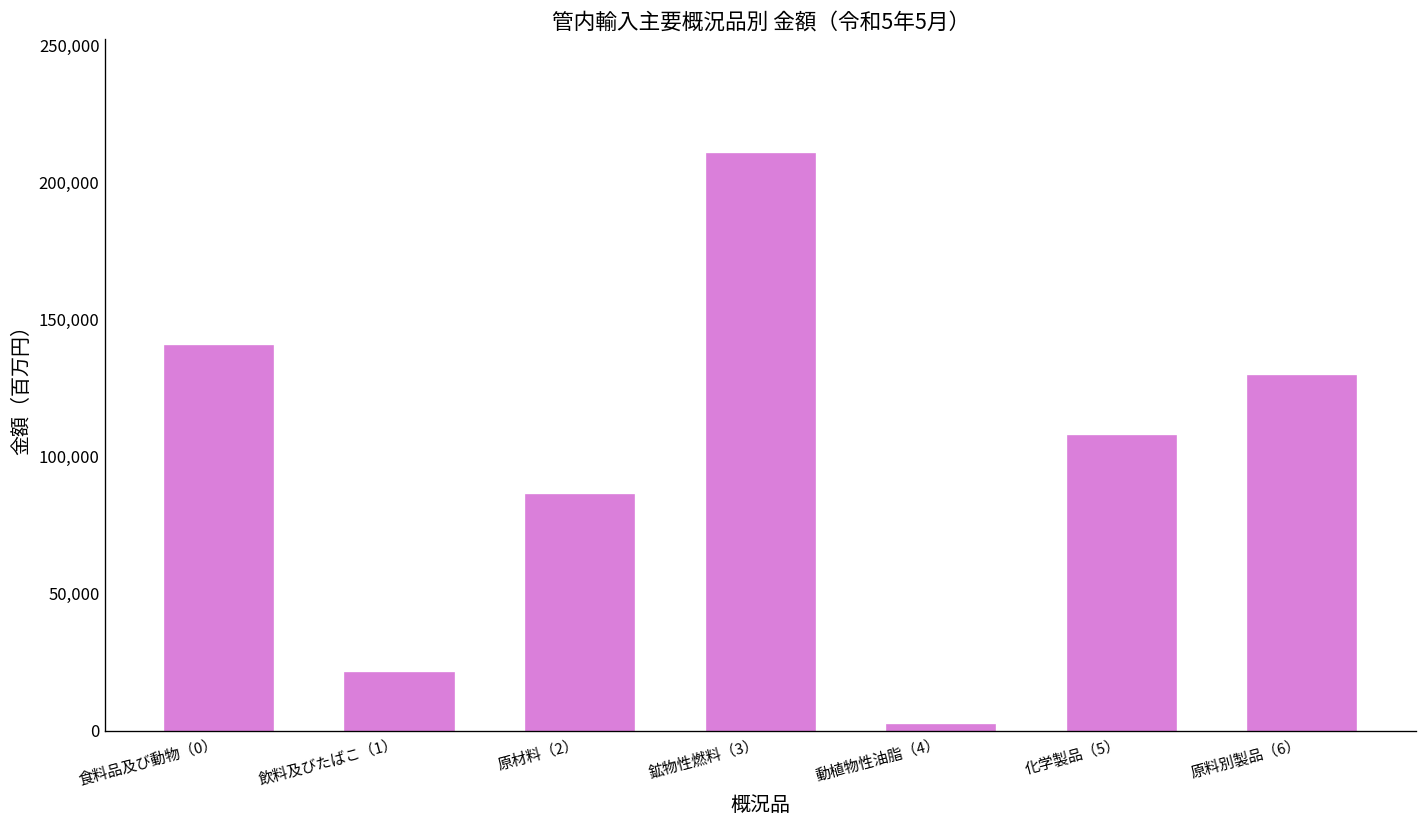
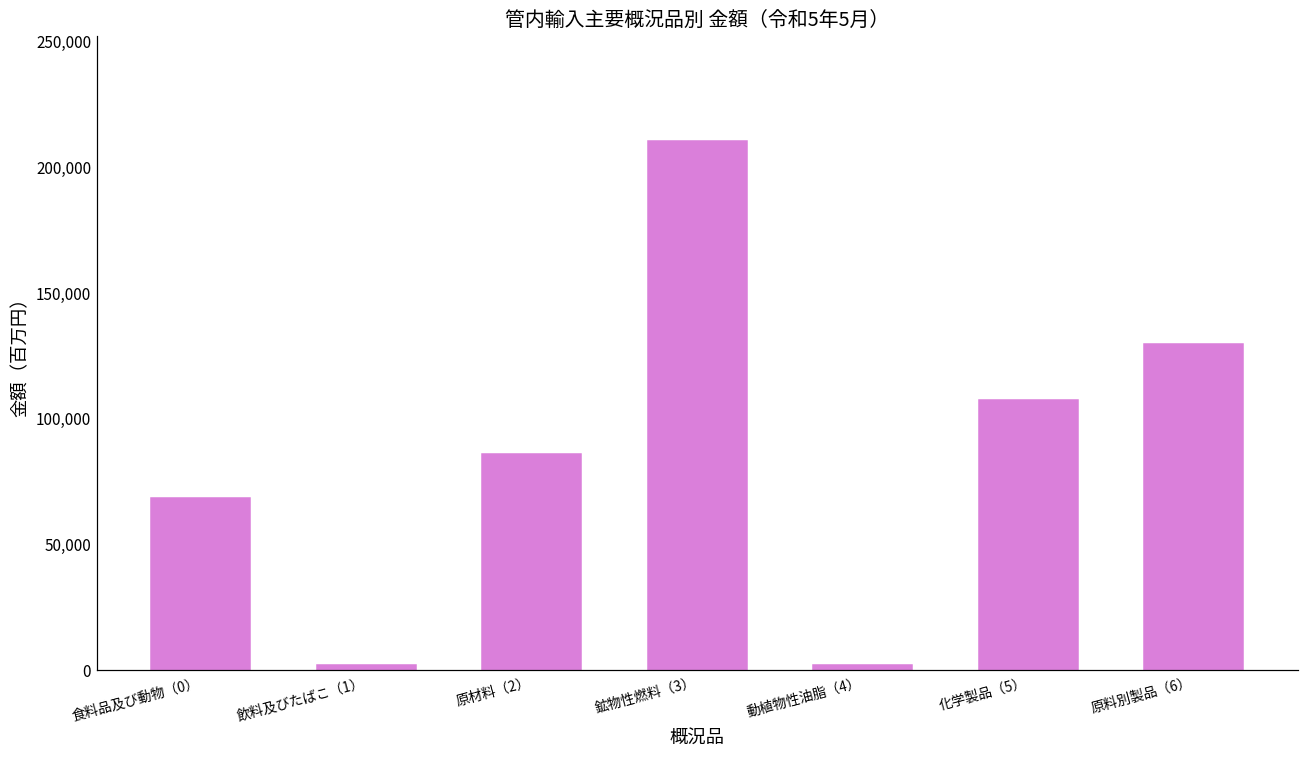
  {
-   "食料品及び動物（0）": "140,000",
-   "飲料及びたばこ（1）": "21,000",
+   "食料品及び動物（0）": "69,000",
+   "飲料及びたばこ（1）": "2,000",
    "原材料（2）": "86,000",
    "鉱物性燃料（3）": "210,000",
    "動植物性油脂（4）": "2,000",
    "化学製品（5）": "108,000",
    "原料別製品（6）": "130,000"
  }
